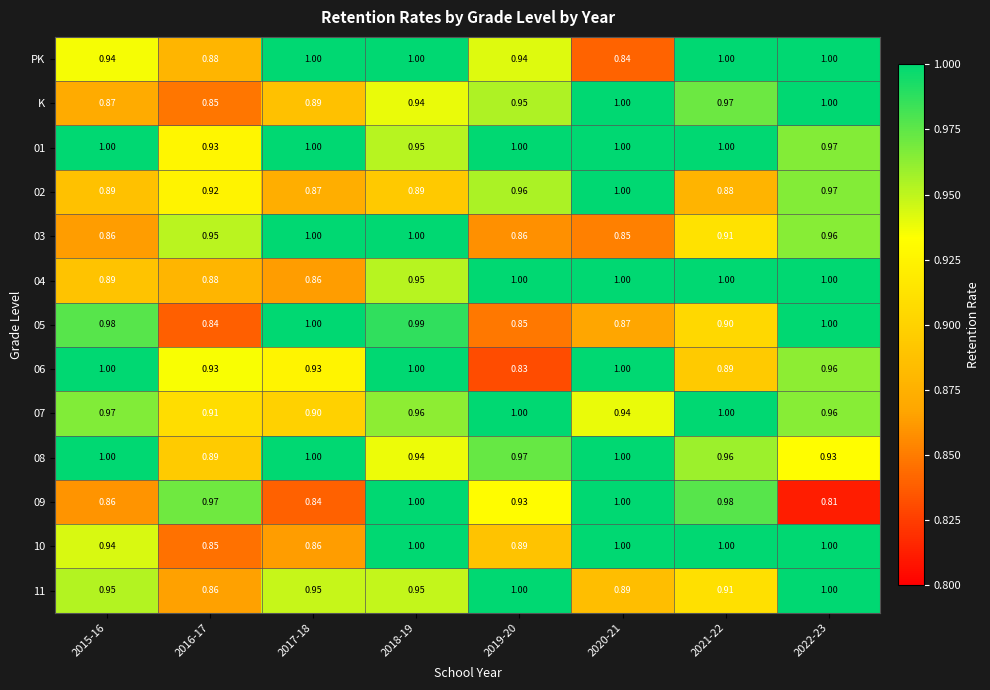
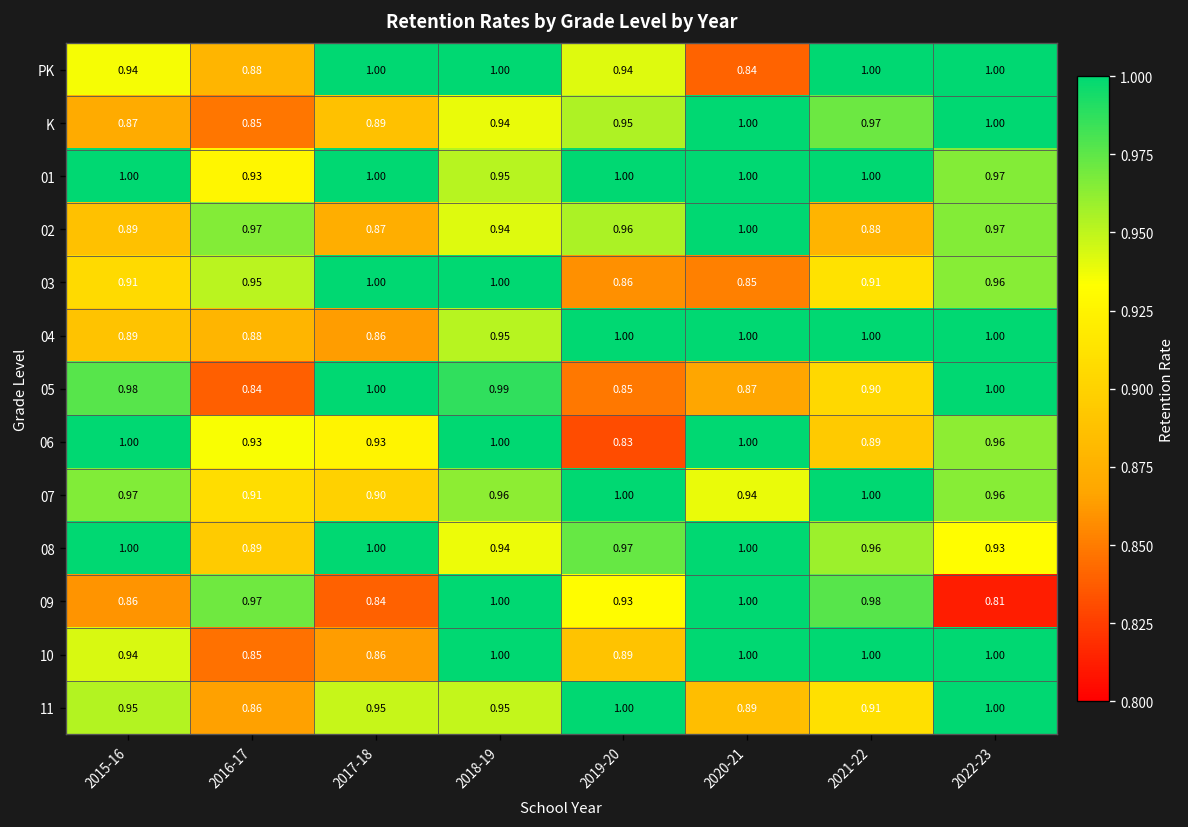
  {
    "PK": {
      "2015-16": 0.94,
      "2016-17": 0.88,
      "2017-18": 1.00,
      "2018-19": 1.00,
      "2019-20": 0.94,
      "2020-21": 0.84,
      "2021-22": 1.00,
      "2022-23": 1.00
    },
    "K": {
      "2015-16": 0.87,
      "2016-17": 0.85,
      "2017-18": 0.89,
      "2018-19": 0.94,
      "2019-20": 0.95,
      "2020-21": 1.00,
      "2021-22": 0.97,
      "2022-23": 1.00
    },
    "01": {
      "2015-16": 1.00,
      "2016-17": 0.93,
      "2017-18": 1.00,
      "2018-19": 0.95,
      "2019-20": 1.00,
      "2020-21": 1.00,
      "2021-22": 1.00,
      "2022-23": 0.97
    },
    "02": {
      "2015-16": 0.89,
-     "2016-17": 0.92,
+     "2016-17": 0.97,
      "2017-18": 0.87,
-     "2018-19": 0.89,
+     "2018-19": 0.94,
      "2019-20": 0.96,
      "2020-21": 1.00,
      "2021-22": 0.88,
      "2022-23": 0.97
    },
    "03": {
-     "2015-16": 0.86,
+     "2015-16": 0.91,
      "2016-17": 0.95,
      "2017-18": 1.00,
      "2018-19": 1.00,
      "2019-20": 0.86,
      "2020-21": 0.85,
      "2021-22": 0.91,
      "2022-23": 0.96
    },
    "04": {
      "2015-16": 0.89,
      "2016-17": 0.88,
      "2017-18": 0.86,
      "2018-19": 0.95,
      "2019-20": 1.00,
      "2020-21": 1.00,
      "2021-22": 1.00,
      "2022-23": 1.00
    },
    "05": {
      "2015-16": 0.98,
      "2016-17": 0.84,
      "2017-18": 1.00,
      "2018-19": 0.99,
      "2019-20": 0.85,
      "2020-21": 0.87,
      "2021-22": 0.90,
      "2022-23": 1.00
    },
    "06": {
      "2015-16": 1.00,
      "2016-17": 0.93,
      "2017-18": 0.93,
      "2018-19": 1.00,
      "2019-20": 0.83,
      "2020-21": 1.00,
      "2021-22": 0.89,
      "2022-23": 0.96
    },
    "07": {
      "2015-16": 0.97,
      "2016-17": 0.91,
      "2017-18": 0.90,
      "2018-19": 0.96,
      "2019-20": 1.00,
      "2020-21": 0.94,
      "2021-22": 1.00,
      "2022-23": 0.96
    },
    "08": {
      "2015-16": 1.00,
      "2016-17": 0.89,
      "2017-18": 1.00,
      "2018-19": 0.94,
      "2019-20": 0.97,
      "2020-21": 1.00,
      "2021-22": 0.96,
      "2022-23": 0.93
    },
    "09": {
      "2015-16": 0.86,
      "2016-17": 0.97,
      "2017-18": 0.84,
      "2018-19": 1.00,
      "2019-20": 0.93,
      "2020-21": 1.00,
      "2021-22": 0.98,
      "2022-23": 0.81
    },
    "10": {
      "2015-16": 0.94,
      "2016-17": 0.85,
      "2017-18": 0.86,
      "2018-19": 1.00,
      "2019-20": 0.89,
      "2020-21": 1.00,
      "2021-22": 1.00,
      "2022-23": 1.00
    },
    "11": {
      "2015-16": 0.95,
      "2016-17": 0.86,
      "2017-18": 0.95,
      "2018-19": 0.95,
      "2019-20": 1.00,
      "2020-21": 0.89,
      "2021-22": 0.91,
      "2022-23": 1.00
    }
  }
